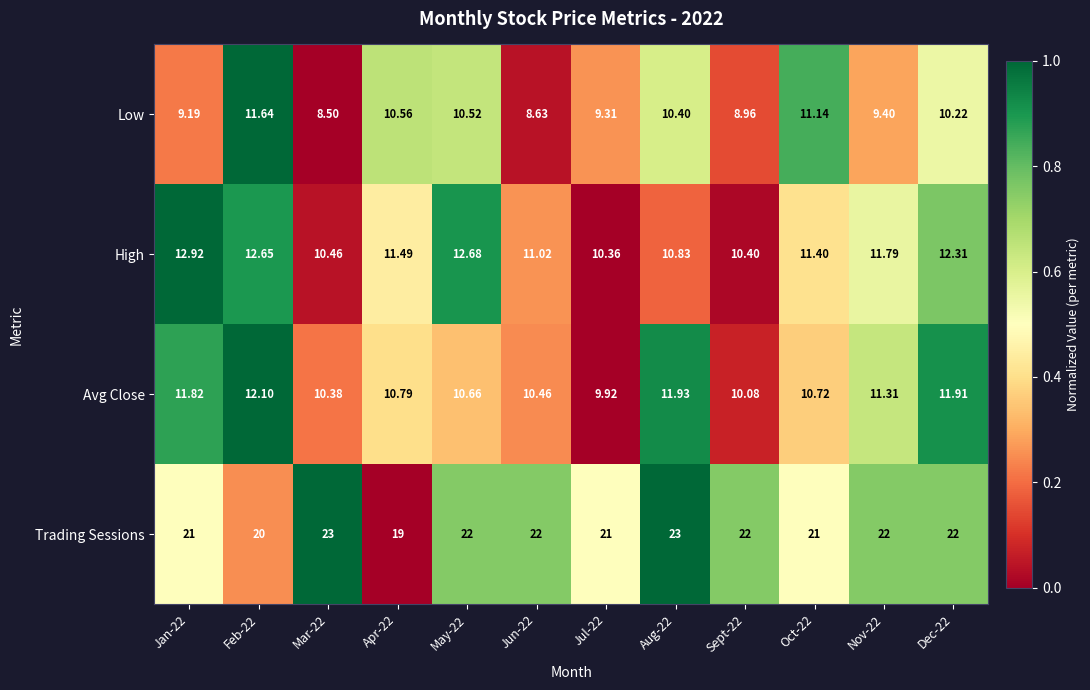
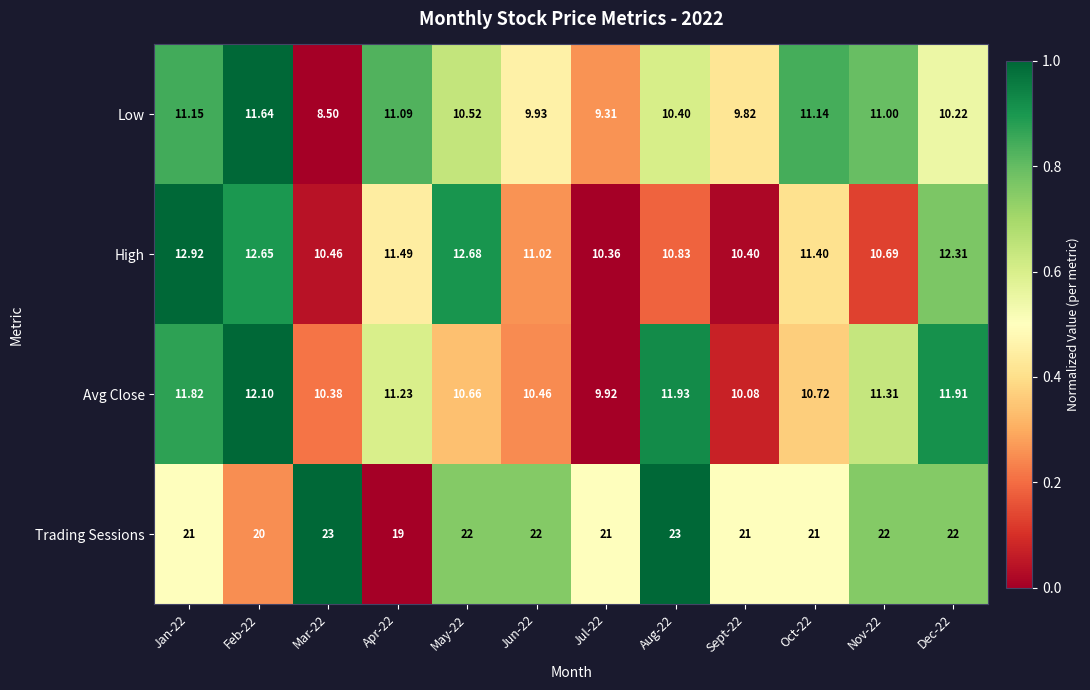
  {
    "Low": {
-     "Jan-22": 9.19,
+     "Jan-22": 11.15,
      "Feb-22": 11.64,
      "Mar-22": 8.50,
-     "Apr-22": 10.56,
+     "Apr-22": 11.09,
      "May-22": 10.52,
-     "Jun-22": 8.63,
+     "Jun-22": 9.93,
      "Jul-22": 9.31,
      "Aug-22": 10.40,
-     "Sept-22": 8.96,
+     "Sept-22": 9.82,
      "Oct-22": 11.14,
-     "Nov-22": 9.40,
+     "Nov-22": 11.00,
      "Dec-22": 10.22
    },
    "High": {
      "Jan-22": 12.92,
      "Feb-22": 12.65,
      "Mar-22": 10.46,
      "Apr-22": 11.49,
      "May-22": 12.68,
      "Jun-22": 11.02,
      "Jul-22": 10.36,
      "Aug-22": 10.83,
      "Sept-22": 10.40,
      "Oct-22": 11.40,
-     "Nov-22": 11.79,
+     "Nov-22": 10.69,
      "Dec-22": 12.31
    },
    "Avg Close": {
      "Jan-22": 11.82,
      "Feb-22": 12.10,
      "Mar-22": 10.38,
-     "Apr-22": 10.79,
+     "Apr-22": 11.23,
      "May-22": 10.66,
      "Jun-22": 10.46,
      "Jul-22": 9.92,
      "Aug-22": 11.93,
      "Sept-22": 10.08,
      "Oct-22": 10.72,
      "Nov-22": 11.31,
      "Dec-22": 11.91
    },
    "Trading Sessions": {
      "Jan-22": 21,
      "Feb-22": 20,
      "Mar-22": 23,
      "Apr-22": 19,
      "May-22": 22,
      "Jun-22": 22,
      "Jul-22": 21,
      "Aug-22": 23,
-     "Sept-22": 22,
+     "Sept-22": 21,
      "Oct-22": 21,
      "Nov-22": 22,
      "Dec-22": 22
    }
  }
